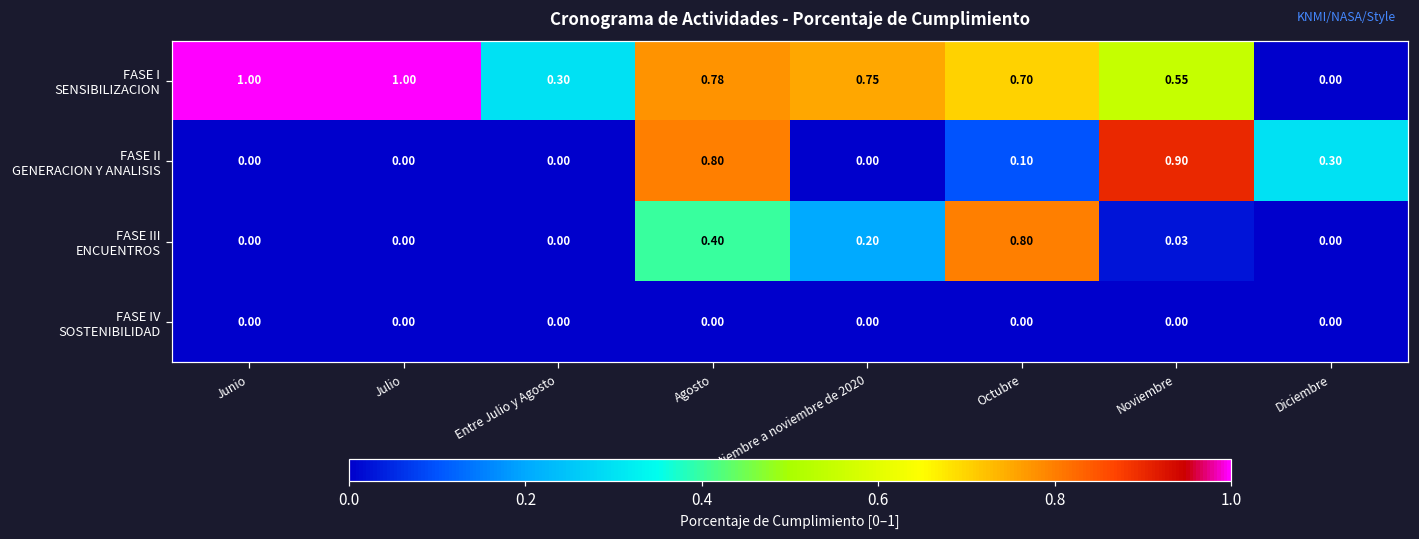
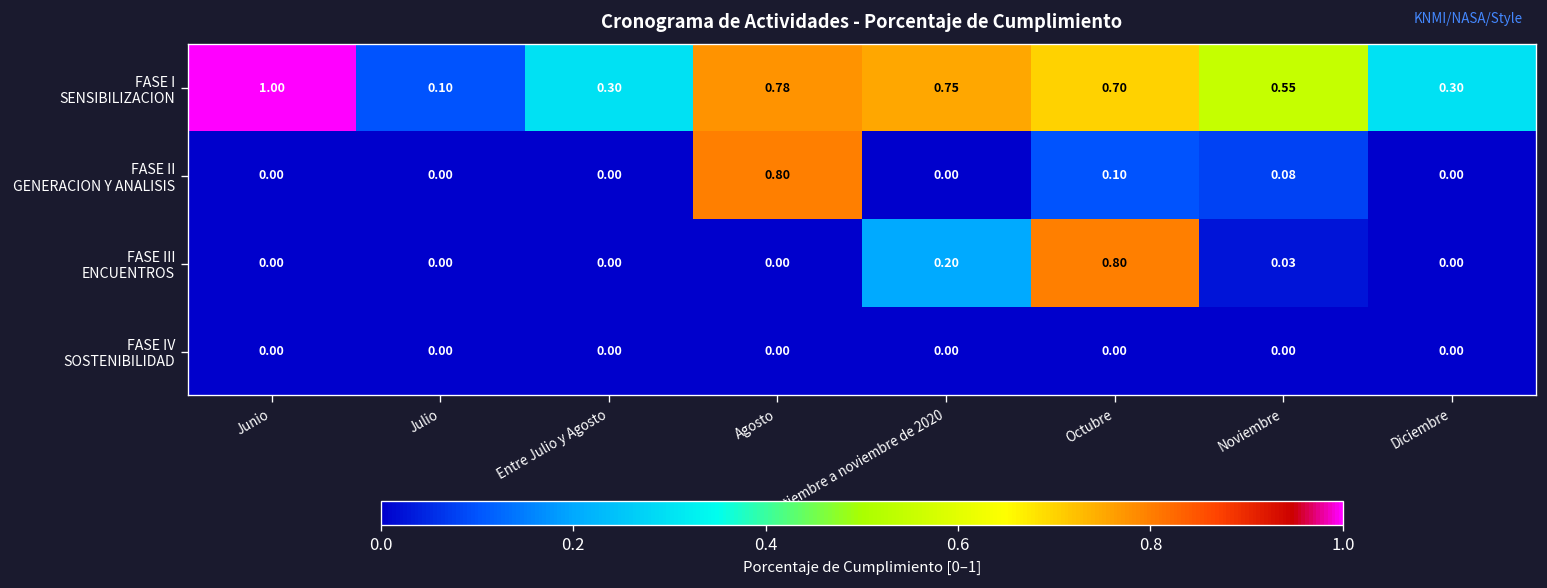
  {
    "FASE I SENSIBILIZACION": {
      "Junio": 1.00,
-     "Julio": 1.00,
+     "Julio": 0.10,
      "Entre Julio y Agosto": 0.30,
      "Agosto": 0.78,
      "Septiembre a noviembre de 2020": 0.75,
      "Octubre": 0.70,
      "Noviembre": 0.55,
-     "Diciembre": 0.00
+     "Diciembre": 0.30
    },
    "FASE II GENERACION Y ANALISIS": {
      "Junio": 0.00,
      "Julio": 0.00,
      "Entre Julio y Agosto": 0.00,
      "Agosto": 0.80,
      "Septiembre a noviembre de 2020": 0.00,
      "Octubre": 0.10,
-     "Noviembre": 0.90,
-     "Diciembre": 0.30
+     "Noviembre": 0.08,
+     "Diciembre": 0.00
    },
    "FASE III ENCUENTROS": {
      "Junio": 0.00,
      "Julio": 0.00,
      "Entre Julio y Agosto": 0.00,
-     "Agosto": 0.40,
+     "Agosto": 0.00,
      "Septiembre a noviembre de 2020": 0.20,
      "Octubre": 0.80,
      "Noviembre": 0.03,
      "Diciembre": 0.00
    },
    "FASE IV SOSTENIBILIDAD": {
      "Junio": 0.00,
      "Julio": 0.00,
      "Entre Julio y Agosto": 0.00,
      "Agosto": 0.00,
      "Septiembre a noviembre de 2020": 0.00,
      "Octubre": 0.00,
      "Noviembre": 0.00,
      "Diciembre": 0.00
    }
  }
